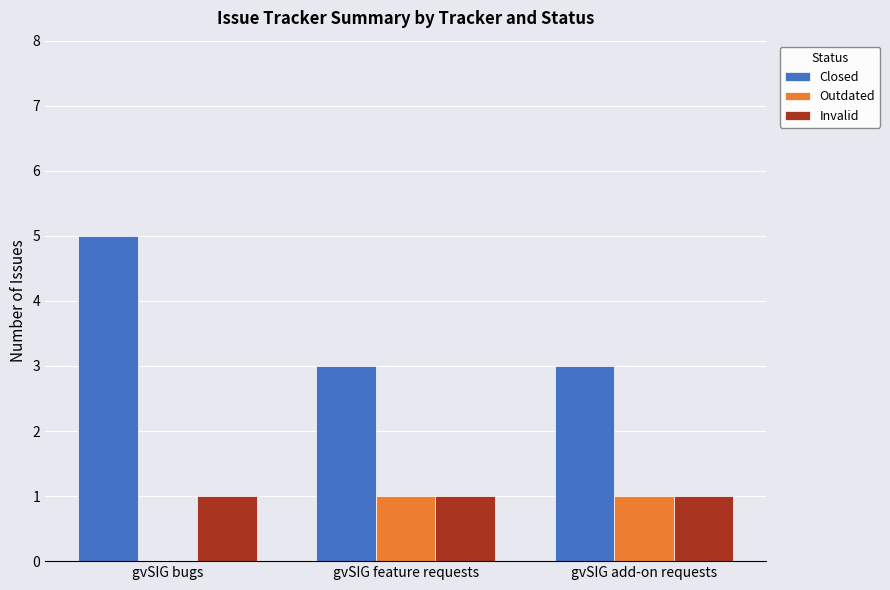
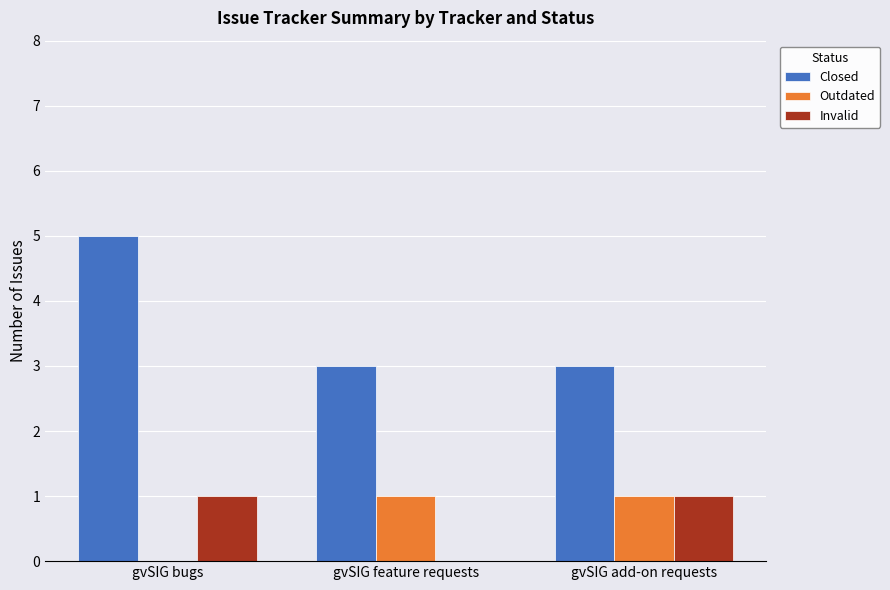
  {
    "Closed": {
      "gvSIG bugs": 5,
      "gvSIG feature requests": 3,
      "gvSIG add-on requests": 3
    },
    "Outdated": {
      "gvSIG bugs": 0,
      "gvSIG feature requests": 1,
      "gvSIG add-on requests": 1
    },
    "Invalid": {
      "gvSIG bugs": 1,
-     "gvSIG feature requests": 1,
+     "gvSIG feature requests": 0,
      "gvSIG add-on requests": 1
    }
  }
